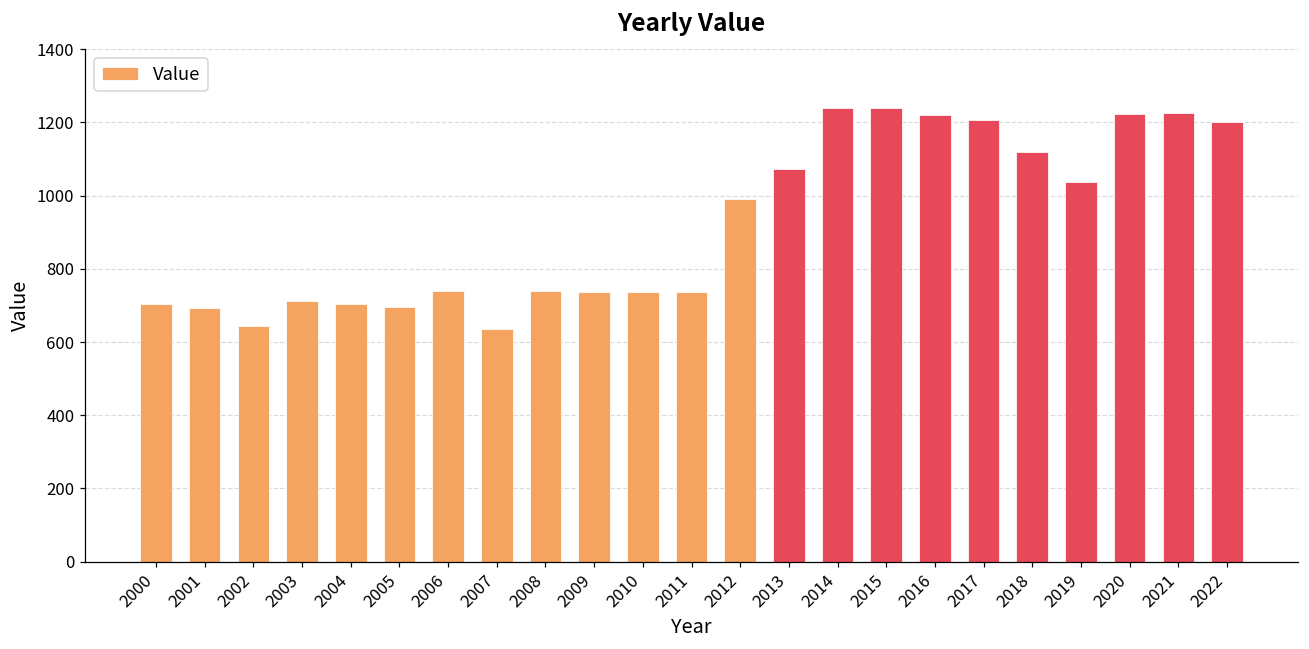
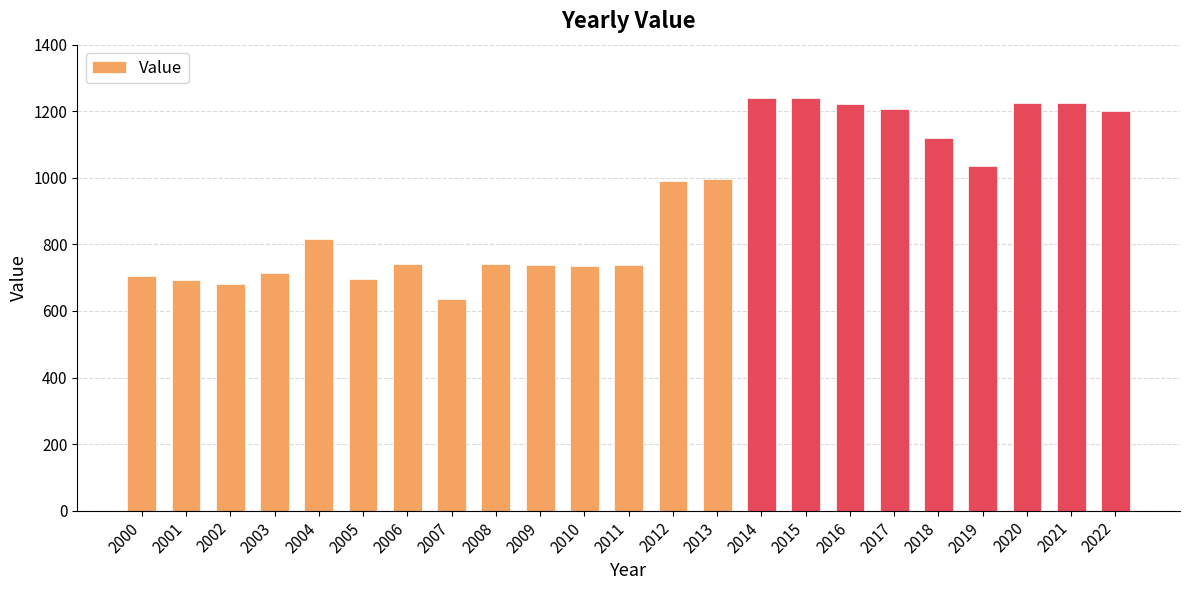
  {
    "2000": 700,
    "2001": 690,
-   "2002": 640,
+   "2002": 680,
    "2003": 710,
-   "2004": 700,
+   "2004": 820,
    "2005": 700,
    "2006": 740,
    "2007": 640,
    "2008": 740,
    "2009": 740,
    "2010": 740,
    "2011": 740,
    "2012": 990,
-   "2013": 1070,
+   "2013": 1000,
    "2014": 1240,
    "2015": 1240,
    "2016": 1220,
    "2017": 1210,
    "2018": 1120,
    "2019": 1040,
    "2020": 1220,
    "2021": 1220,
    "2022": 1200
  }
